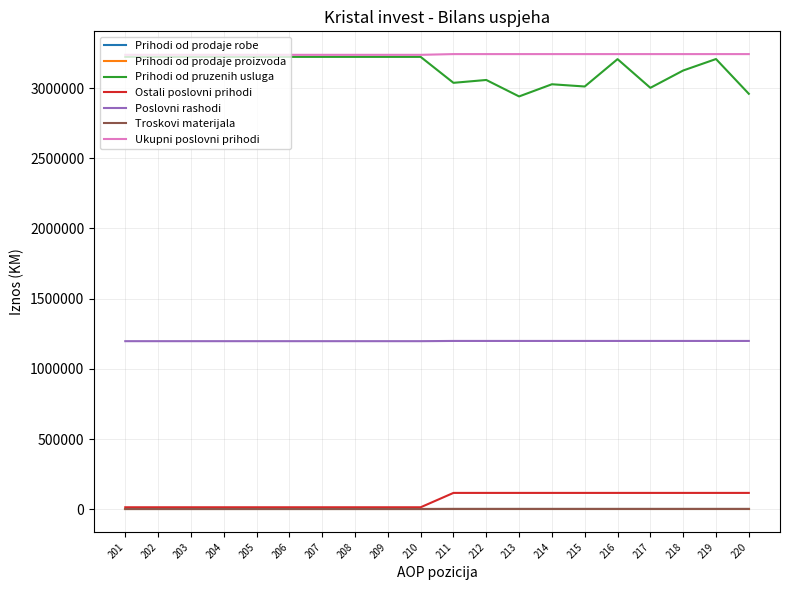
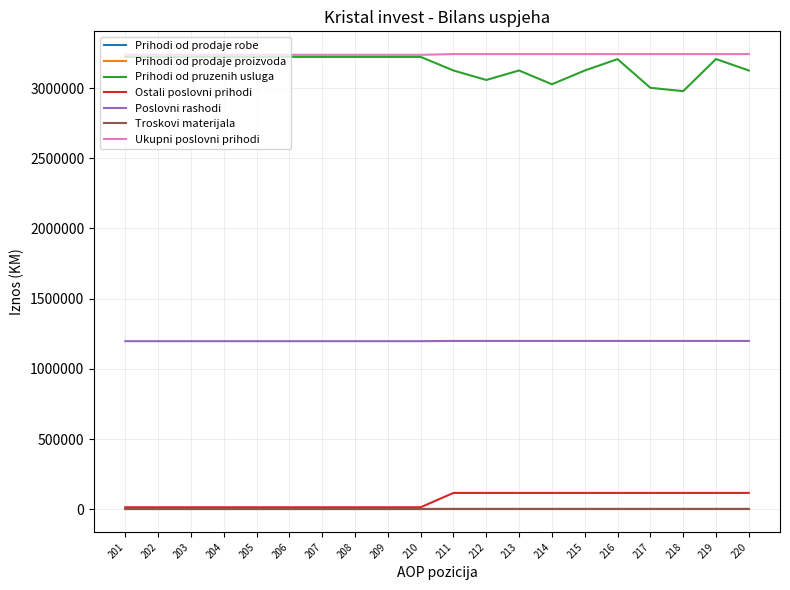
  {
    "Troskovi materijala": {
      "211": 0,
      "212": 0,
      "213": 0,
      "214": 0,
      "215": 0,
      "216": 0,
      "217": 0,
      "218": 0,
      "219": 0,
      "220": 0
    },
    "Prihodi od pruzenih usluga": {
-     "211": 3040000,
+     "211": 3120000,
      "212": 3060000,
-     "213": 2940000,
+     "213": 3120000,
      "214": 3030000,
-     "215": 3010000,
+     "215": 3120000,
      "216": 3210000,
      "217": 3000000,
-     "218": 3120000,
+     "218": 2980000,
      "219": 3210000,
-     "220": 2960000
+     "220": 3120000
    },
    "Ostali poslovni prihodi": {
      "211": 120000,
      "212": 120000,
      "213": 120000,
      "214": 120000,
      "215": 120000,
      "216": 120000,
      "217": 120000,
      "218": 120000,
      "219": 120000,
      "220": 120000
    },
    "Poslovni rashodi": {
      "201": 1200000,
      "202": 1200000,
      "203": 1200000,
      "204": 1200000,
      "205": 1200000,
      "206": 1200000,
      "207": 1200000,
      "208": 1200000,
      "209": 1200000,
      "210": 1200000,
      "211": 1200000,
      "212": 1200000,
      "213": 1200000,
      "214": 1200000,
      "215": 1200000,
      "216": 1200000,
      "217": 1200000,
      "218": 1200000,
      "219": 1200000,
      "220": 1200000
    },
    "Ukupni poslovni prihodi": {
      "211": 3240000,
      "212": 3240000,
      "213": 3240000,
      "214": 3240000,
      "215": 3240000,
      "216": 3240000,
      "217": 3240000,
      "218": 3240000,
      "219": 3240000,
      "220": 3240000
    }
  }
